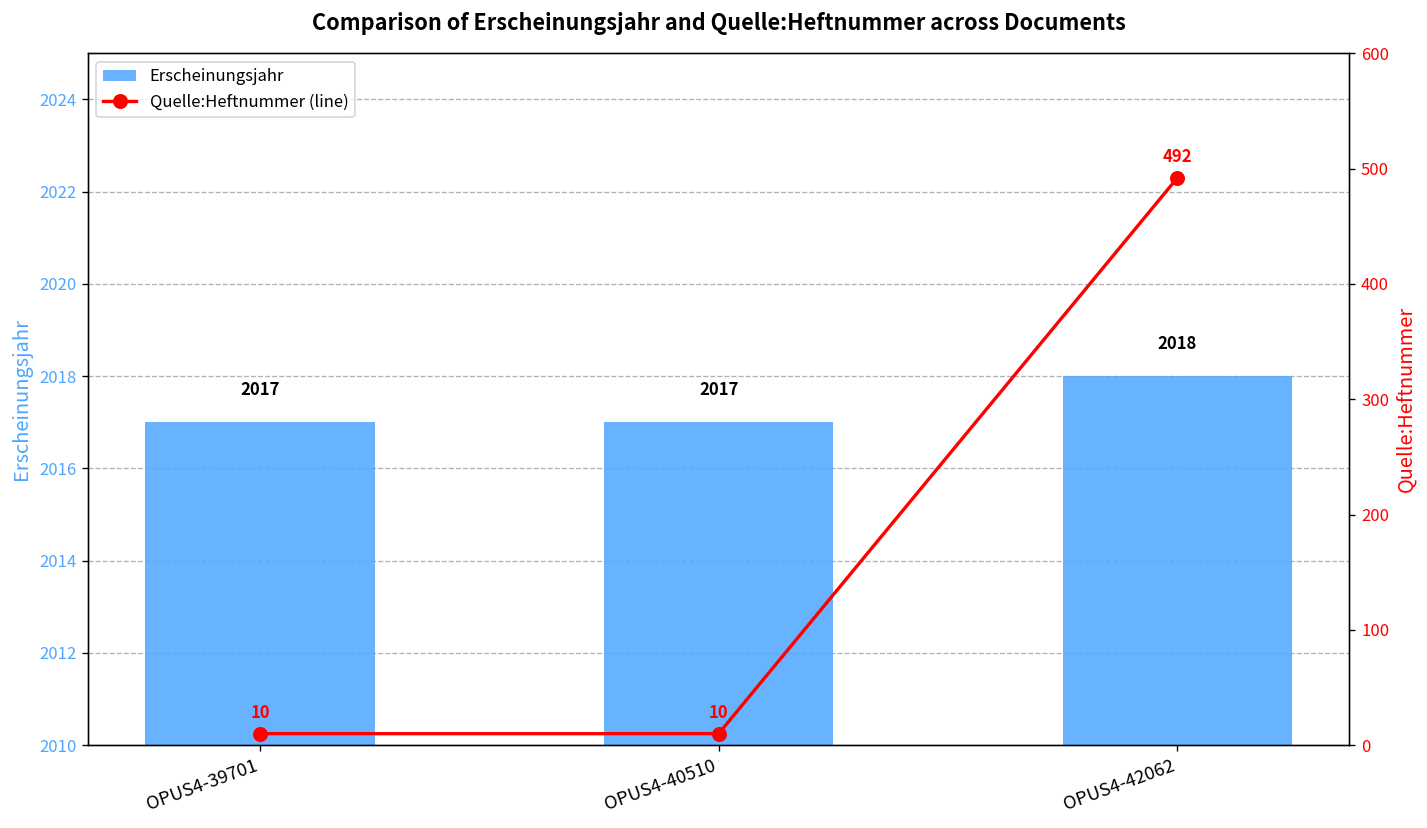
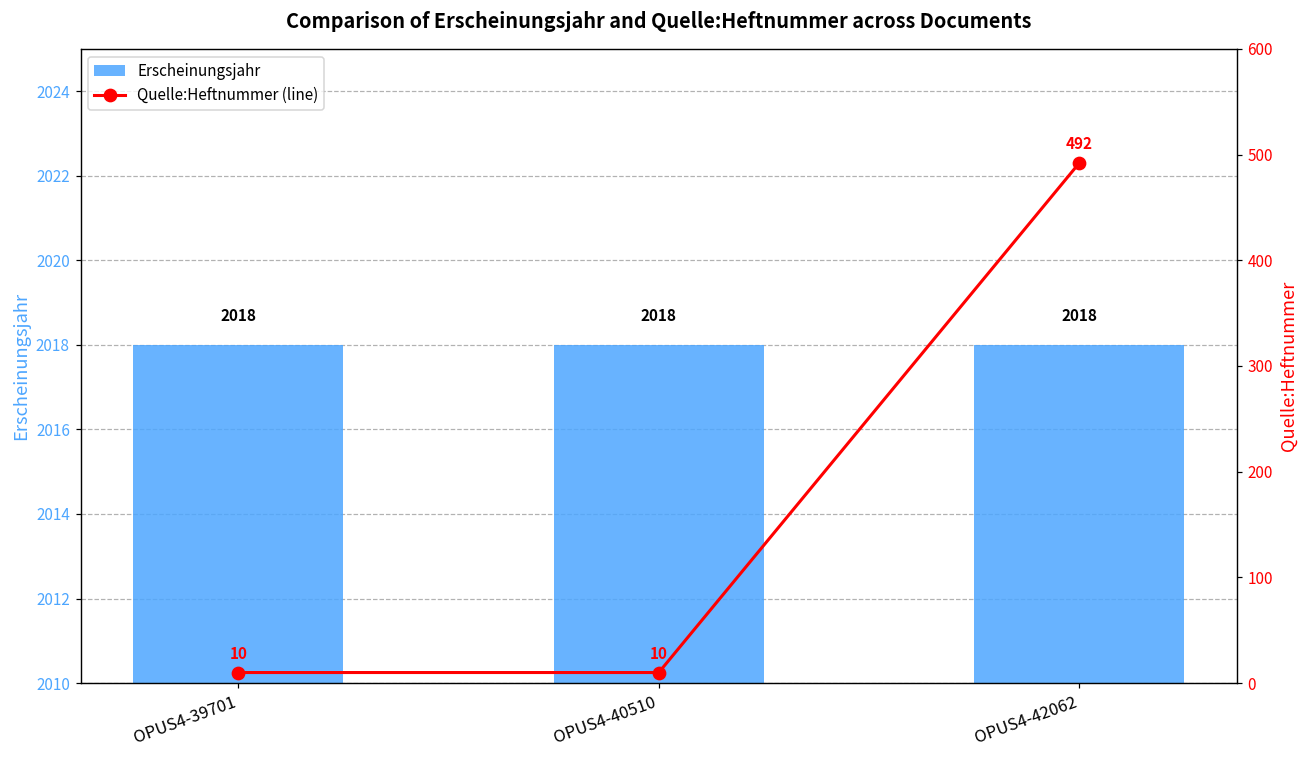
  {
    "Erscheinungsjahr": {
-     "OPUS4-39701": 2017,
-     "OPUS4-40510": 2017,
+     "OPUS4-39701": 2018,
+     "OPUS4-40510": 2018,
      "OPUS4-42062": 2018
    },
    "Quelle:Heftnummer (line)": {
      "OPUS4-39701": 10,
      "OPUS4-40510": 10,
      "OPUS4-42062": 492
    }
  }
